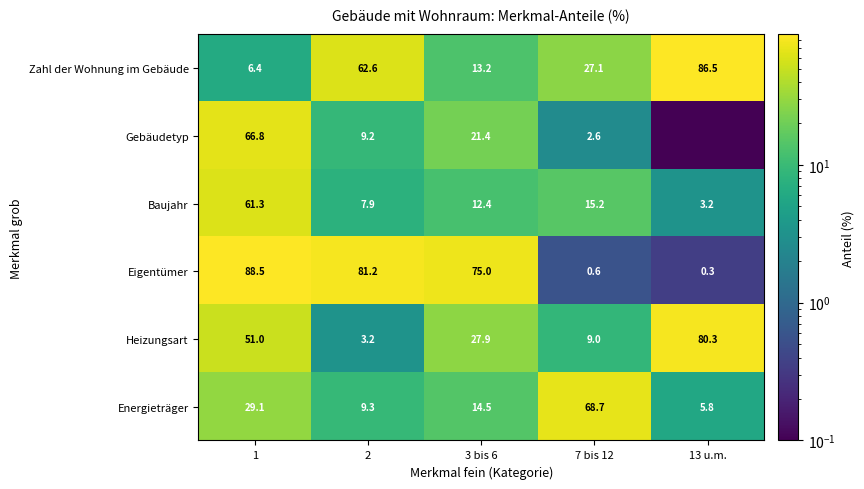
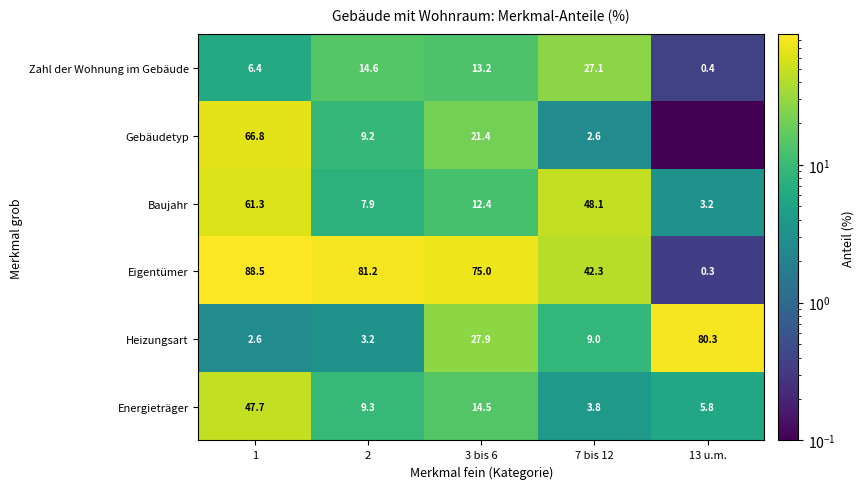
  {
    "Zahl der Wohnung im Gebäude": {
      "1": 6.4,
-     "2": 62.6,
+     "2": 14.6,
      "3 bis 6": 13.2,
      "7 bis 12": 27.1,
-     "13 u.m.": 86.5
+     "13 u.m.": 0.4
    },
    "Gebäudetyp": {
      "1": 66.8,
      "2": 9.2,
      "3 bis 6": 21.4,
      "7 bis 12": 2.6
    },
    "Baujahr": {
      "1": 61.3,
      "2": 7.9,
      "3 bis 6": 12.4,
-     "7 bis 12": 15.2,
+     "7 bis 12": 48.1,
      "13 u.m.": 3.2
    },
    "Eigentümer": {
      "1": 88.5,
      "2": 81.2,
      "3 bis 6": 75.0,
-     "7 bis 12": 0.6,
+     "7 bis 12": 42.3,
      "13 u.m.": 0.3
    },
    "Heizungsart": {
-     "1": 51.0,
+     "1": 2.6,
      "2": 3.2,
      "3 bis 6": 27.9,
      "7 bis 12": 9.0,
      "13 u.m.": 80.3
    },
    "Energieträger": {
-     "1": 29.1,
+     "1": 47.7,
      "2": 9.3,
      "3 bis 6": 14.5,
-     "7 bis 12": 68.7,
+     "7 bis 12": 3.8,
      "13 u.m.": 5.8
    }
  }
